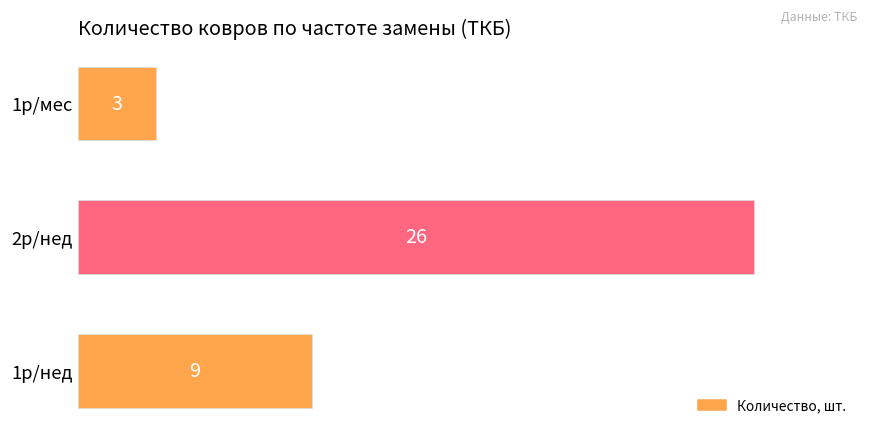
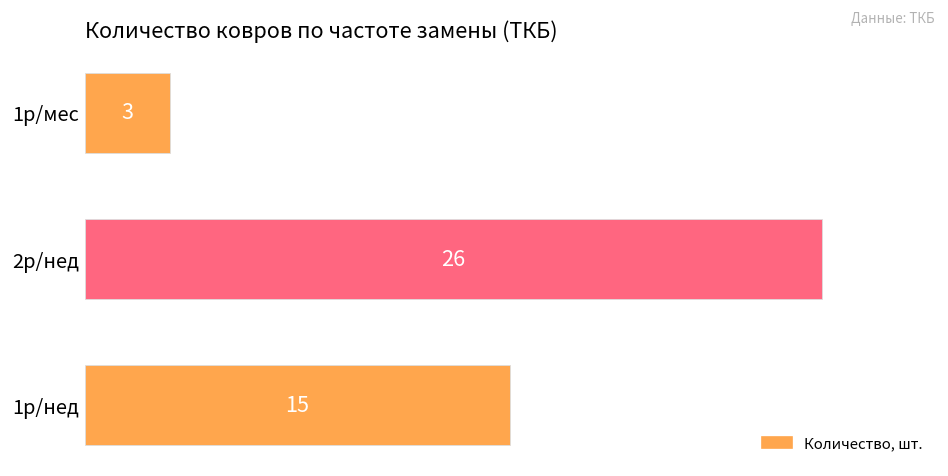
  {
    "1р/мес": 3,
    "2р/нед": 26,
-   "1р/нед": 9
+   "1р/нед": 15
  }
